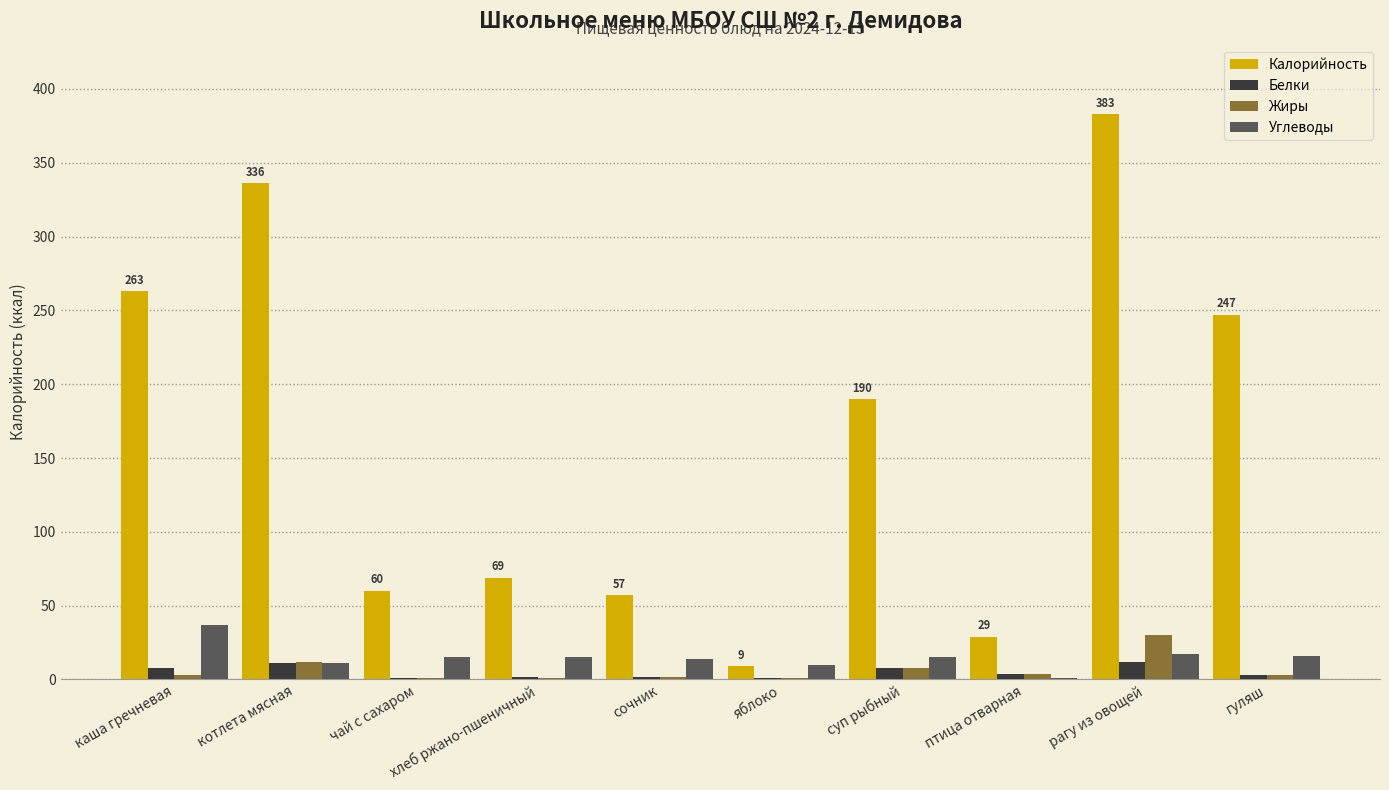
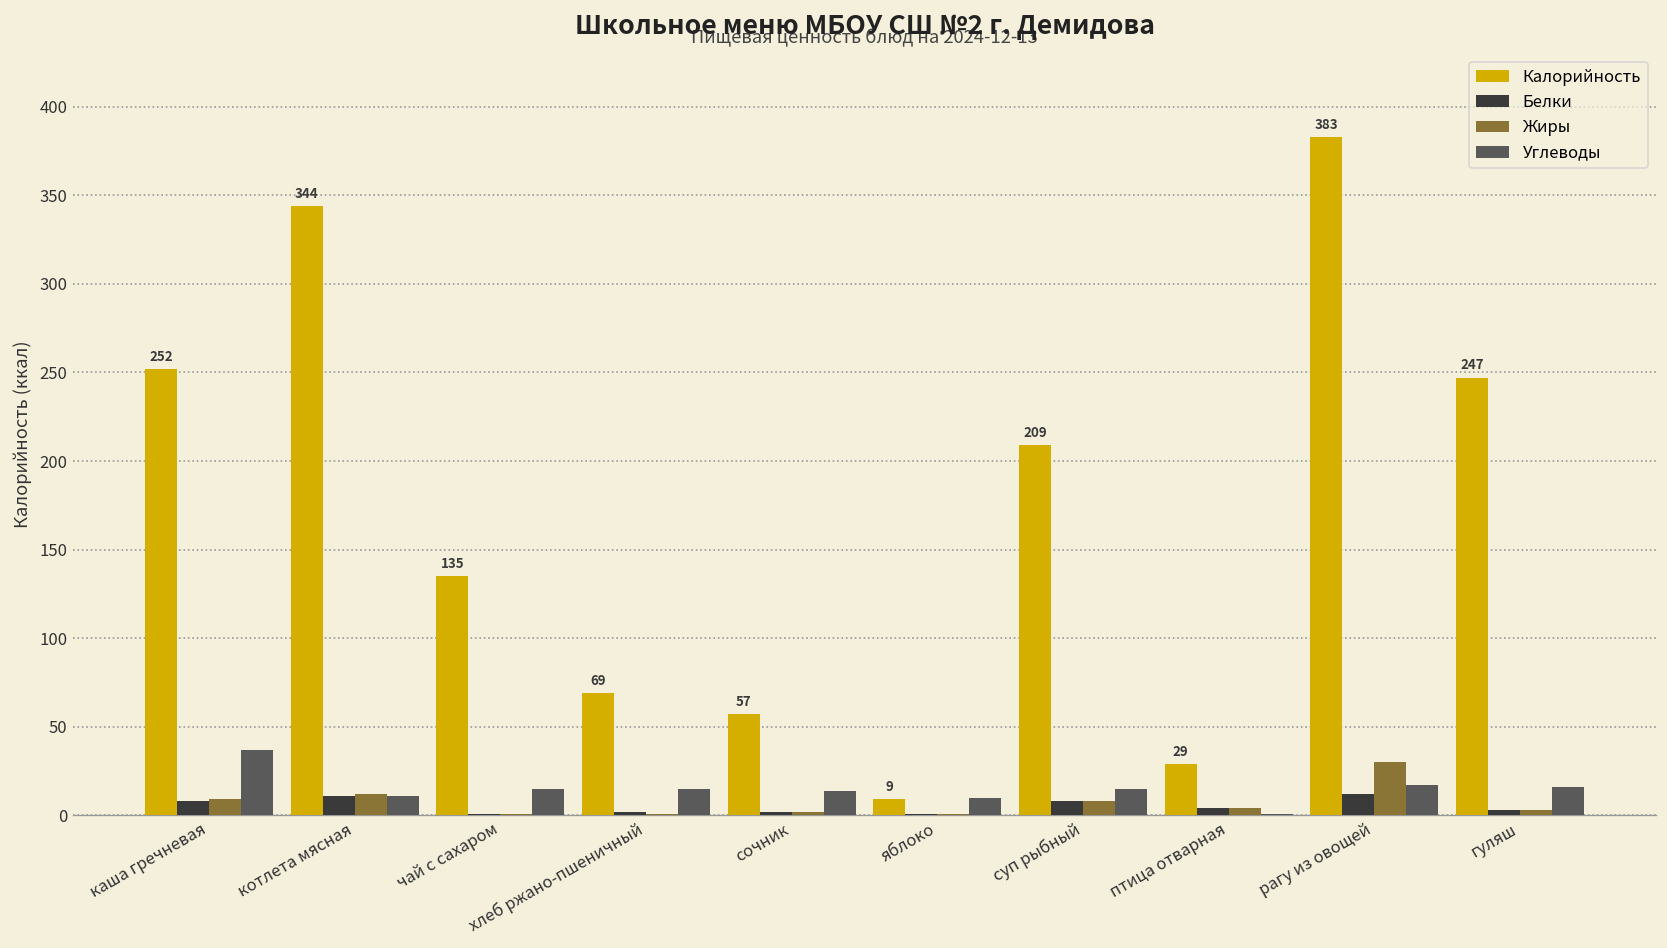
  {
    "Калорийность": {
-     "каша гречневая": 263,
-     "котлета мясная": 336,
-     "чай с сахаром": 60,
+     "каша гречневая": 252,
+     "котлета мясная": 344,
+     "чай с сахаром": 135,
      "хлеб ржано-пшеничный": 69,
      "сочник": 57,
      "яблоко": 9,
-     "суп рыбный": 190,
+     "суп рыбный": 209,
      "птица отварная": 29,
      "рагу из овощей": 383,
      "гуляш": 247
    },
    "Жиры": {
-     "каша гречневая": 3,
+     "каша гречневая": 9,
      "котлета мясная": 12,
      "сочник": 2,
      "суп рыбный": 8,
      "птица отварная": 4,
      "рагу из овощей": 30,
      "гуляш": 3
    }
  }
